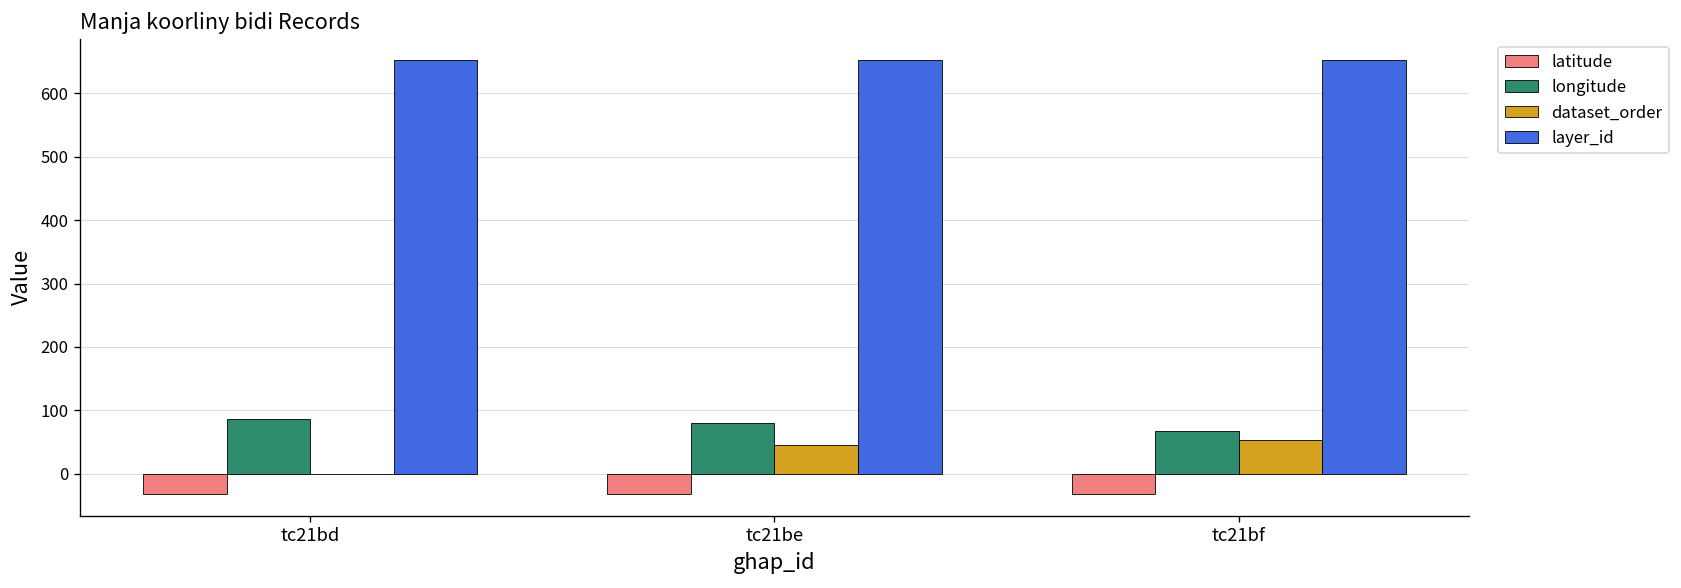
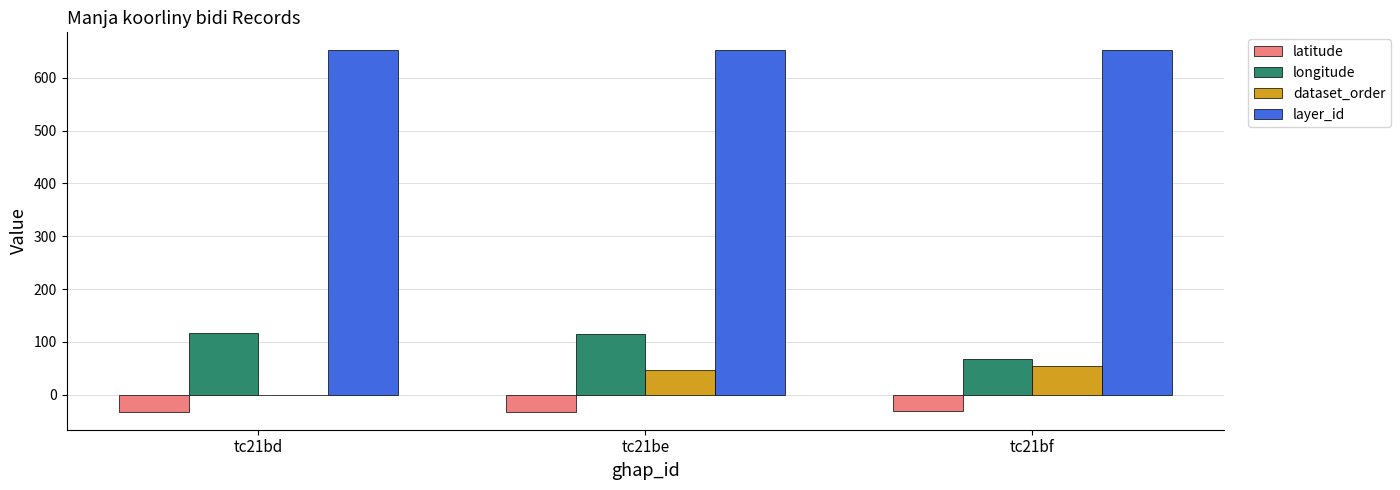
  {
    "latitude": {
      "tc21bd": -30,
      "tc21be": -30,
      "tc21bf": -30
    },
    "longitude": {
-     "tc21bd": 90,
-     "tc21be": 80,
+     "tc21bd": 120,
+     "tc21be": 120,
      "tc21bf": 70
    },
    "dataset_order": {
      "tc21bd": 0,
      "tc21be": 50,
      "tc21bf": 50
    },
    "layer_id": {
      "tc21bd": 650,
      "tc21be": 650,
      "tc21bf": 650
    }
  }
